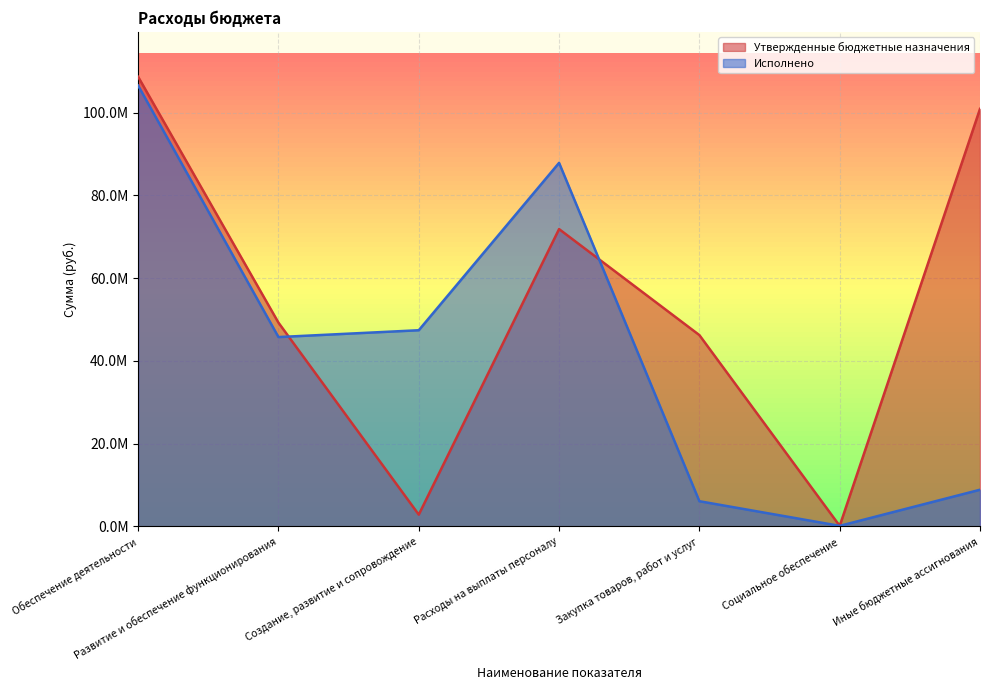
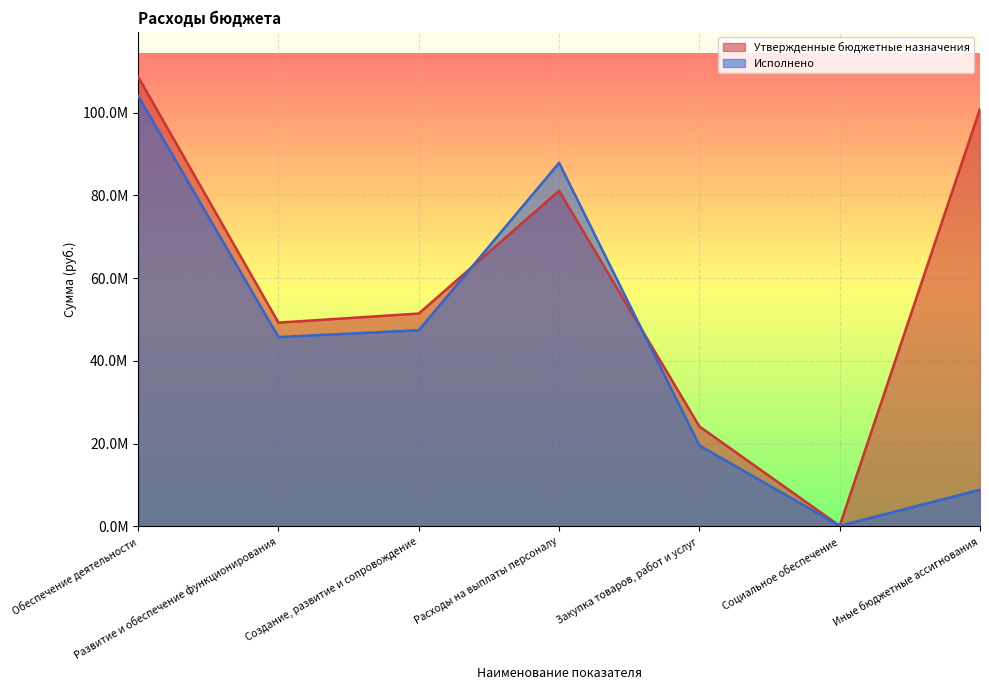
  {
    "Утвержденные бюджетные назначения": {
      "Обеспечение деятельности": 109000000,
      "Развитие и обеспечение функционирования": 49000000,
-     "Создание, развитие и сопровождение": 3000000,
-     "Расходы на выплаты персоналу": 72000000,
-     "Закупка товаров, работ и услуг": 46000000,
+     "Создание, развитие и сопровождение": 51000000,
+     "Расходы на выплаты персоналу": 81000000,
+     "Закупка товаров, работ и услуг": 24000000,
      "Иные бюджетные ассигнования": 101000000
    },
    "Исполнено": {
-     "Обеспечение деятельности": 107000000,
+     "Обеспечение деятельности": 104000000,
      "Развитие и обеспечение функционирования": 46000000,
      "Создание, развитие и сопровождение": 47000000,
      "Расходы на выплаты персоналу": 88000000,
-     "Закупка товаров, работ и услуг": 6000000,
+     "Закупка товаров, работ и услуг": 20000000,
      "Иные бюджетные ассигнования": 9000000
    }
  }
